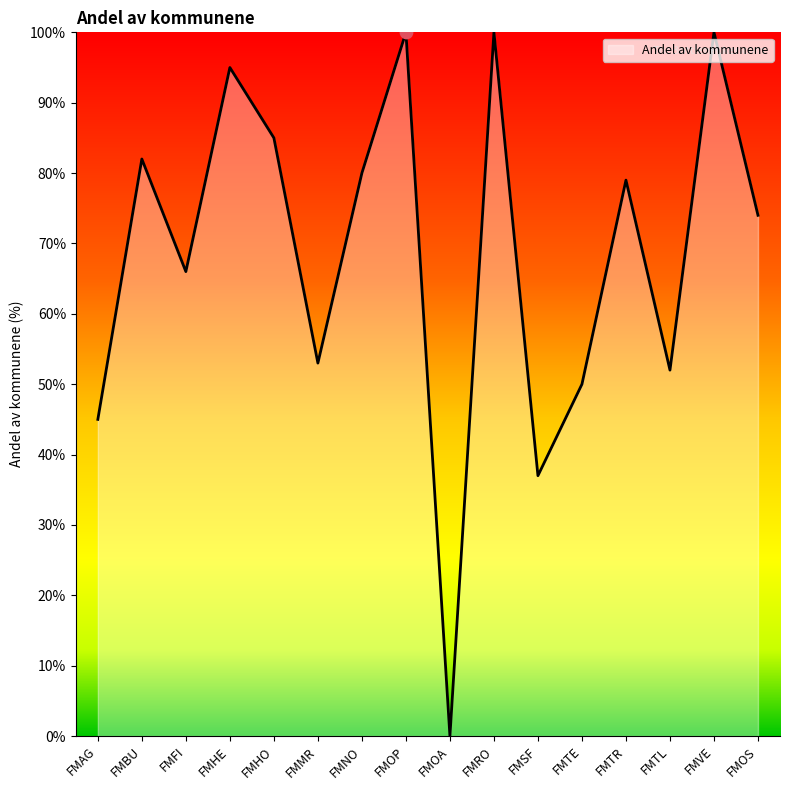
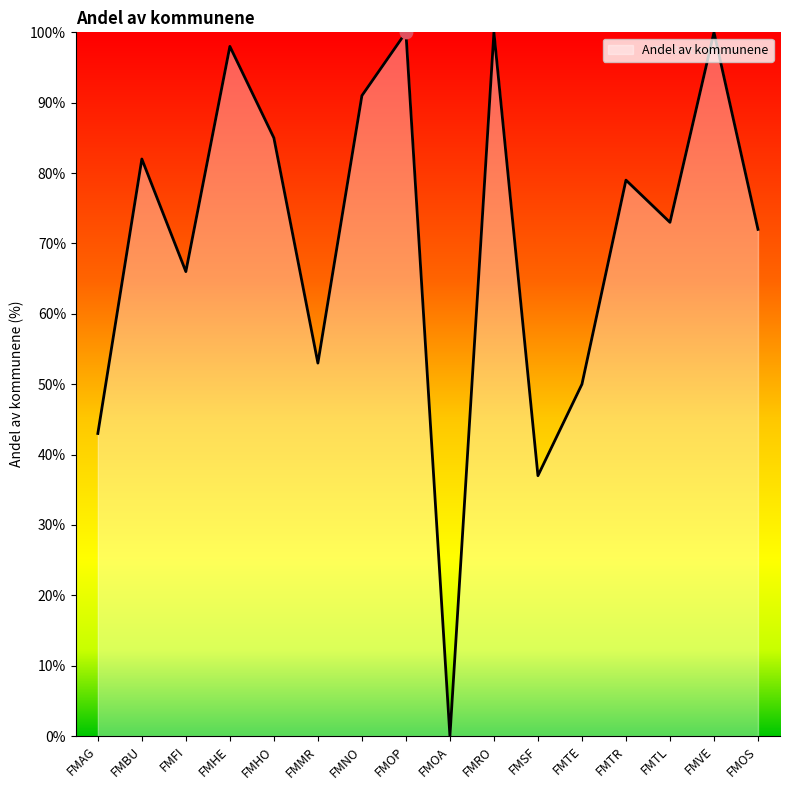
  {
    "Andel av kommunene": {
-     "FMAG": "45%",
+     "FMAG": "43%",
      "FMBU": "82%",
      "FMFI": "66%",
-     "FMHE": "95%",
+     "FMHE": "98%",
      "FMHO": "85%",
      "FMMR": "53%",
-     "FMNO": "80%",
+     "FMNO": "91%",
      "FMOA": "0%",
      "FMRO": "100%",
      "FMSF": "37%",
      "FMTE": "50%",
      "FMTR": "79%",
-     "FMTL": "52%",
+     "FMTL": "73%",
      "FMVE": "100%",
-     "FMOS": "74%"
+     "FMOS": "72%"
    }
  }
